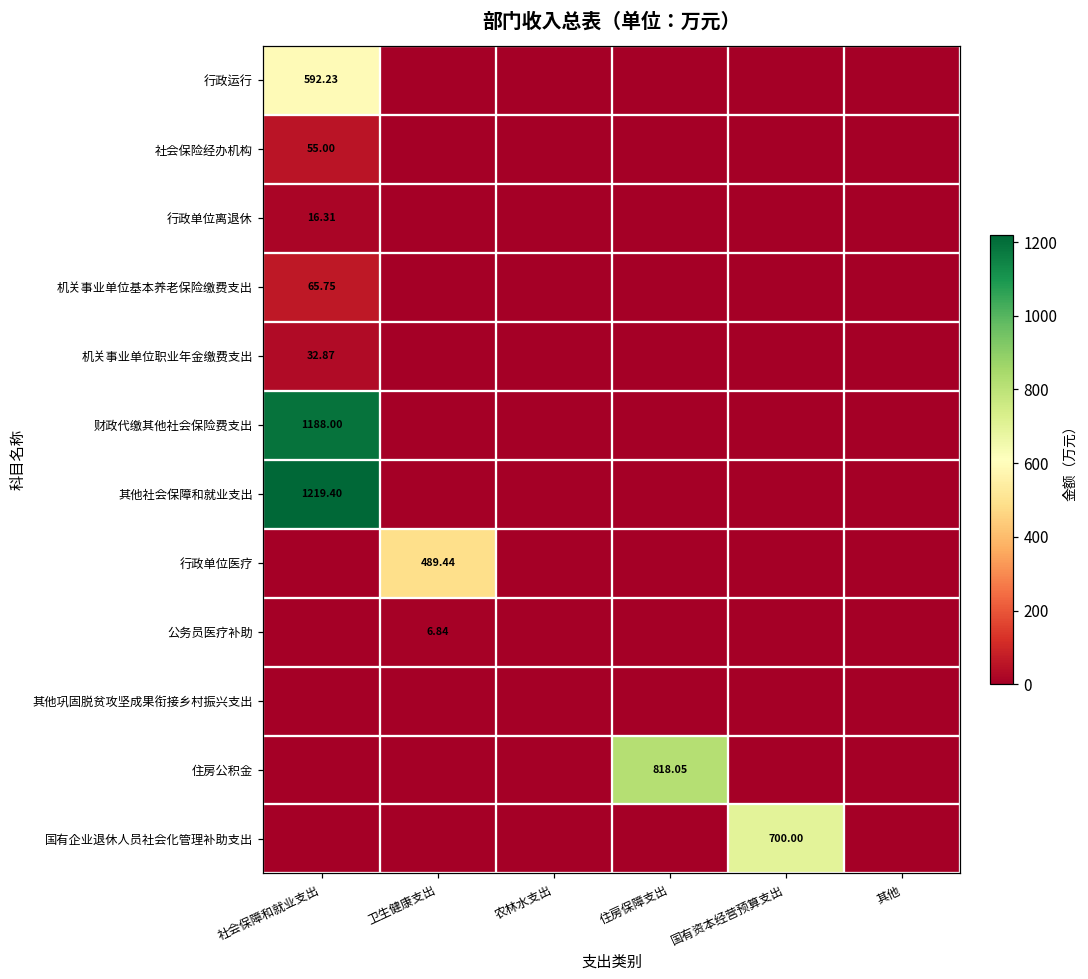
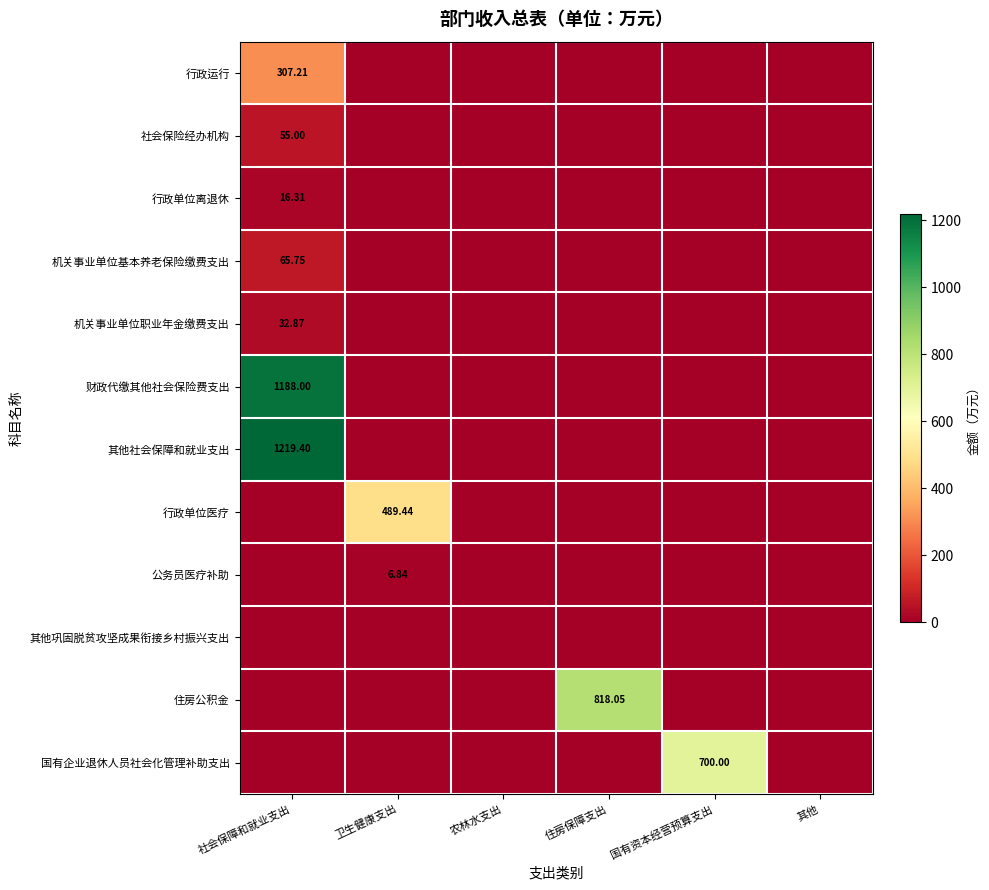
  {
    "行政运行": {
-     "社会保障和就业支出": 592.23
+     "社会保障和就业支出": 307.21
    },
    "社会保险经办机构": {
      "社会保障和就业支出": 55.00
    },
    "行政单位离退休": {
      "社会保障和就业支出": 16.31
    },
    "机关事业单位基本养老保险缴费支出": {
      "社会保障和就业支出": 65.75
    },
    "机关事业单位职业年金缴费支出": {
      "社会保障和就业支出": 32.87
    },
    "财政代缴其他社会保险费支出": {
      "社会保障和就业支出": 1188.00
    },
    "其他社会保障和就业支出": {
      "社会保障和就业支出": 1219.40
    },
    "行政单位医疗": {
      "卫生健康支出": 489.44
    },
    "公务员医疗补助": {
      "卫生健康支出": 6.84
    },
    "住房公积金": {
      "住房保障支出": 818.05
    },
    "国有企业退休人员社会化管理补助支出": {
      "国有资本经营预算支出": 700.00
    }
  }
